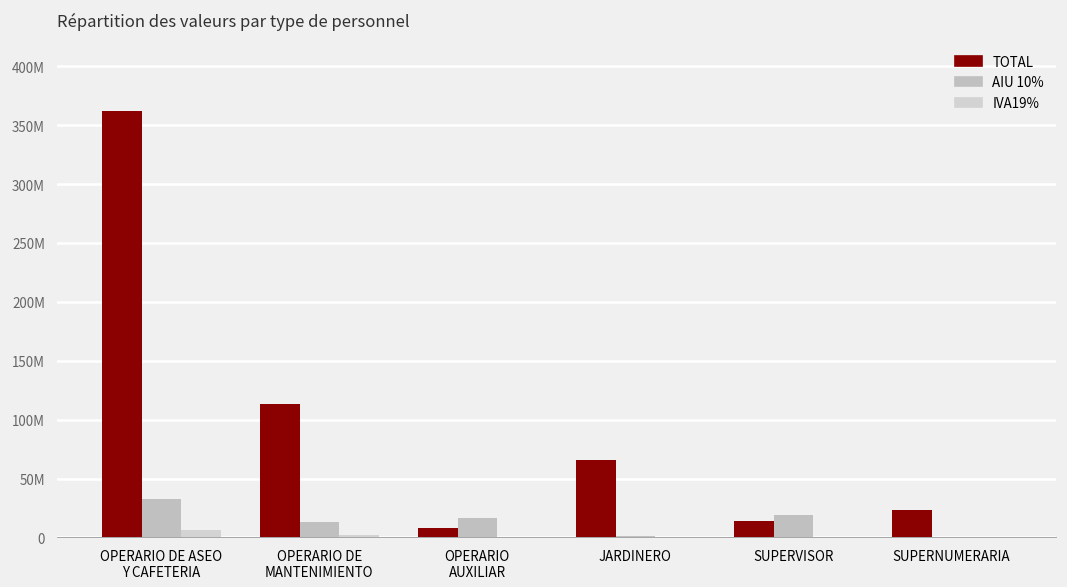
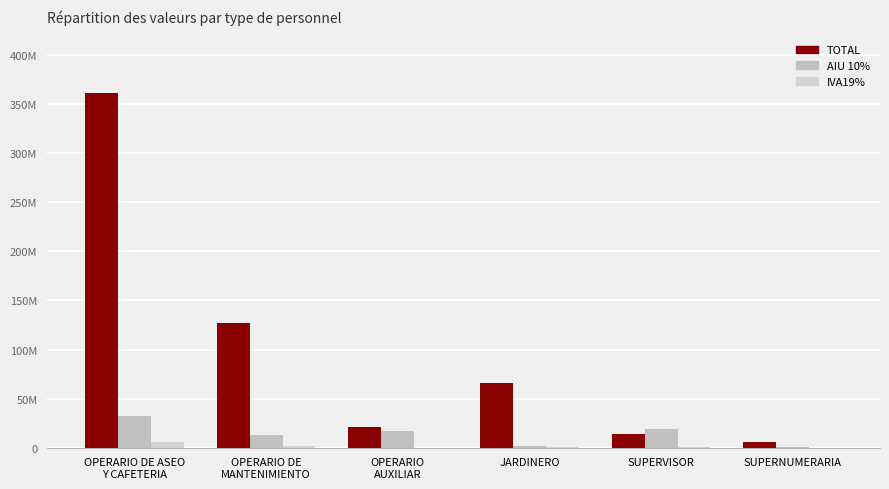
  {
    "TOTAL": {
      "OPERARIO DE ASEO Y CAFETERIA": 360000000,
-     "OPERARIO DE MANTENIMIENTO": 110000000,
-     "OPERARIO AUXILIAR": 10000000,
+     "OPERARIO DE MANTENIMIENTO": 130000000,
+     "OPERARIO AUXILIAR": 20000000,
      "JARDINERO": 70000000,
      "SUPERVISOR": 10000000,
-     "SUPERNUMERARIA": 20000000
+     "SUPERNUMERARIA": 10000000
    }
  }
